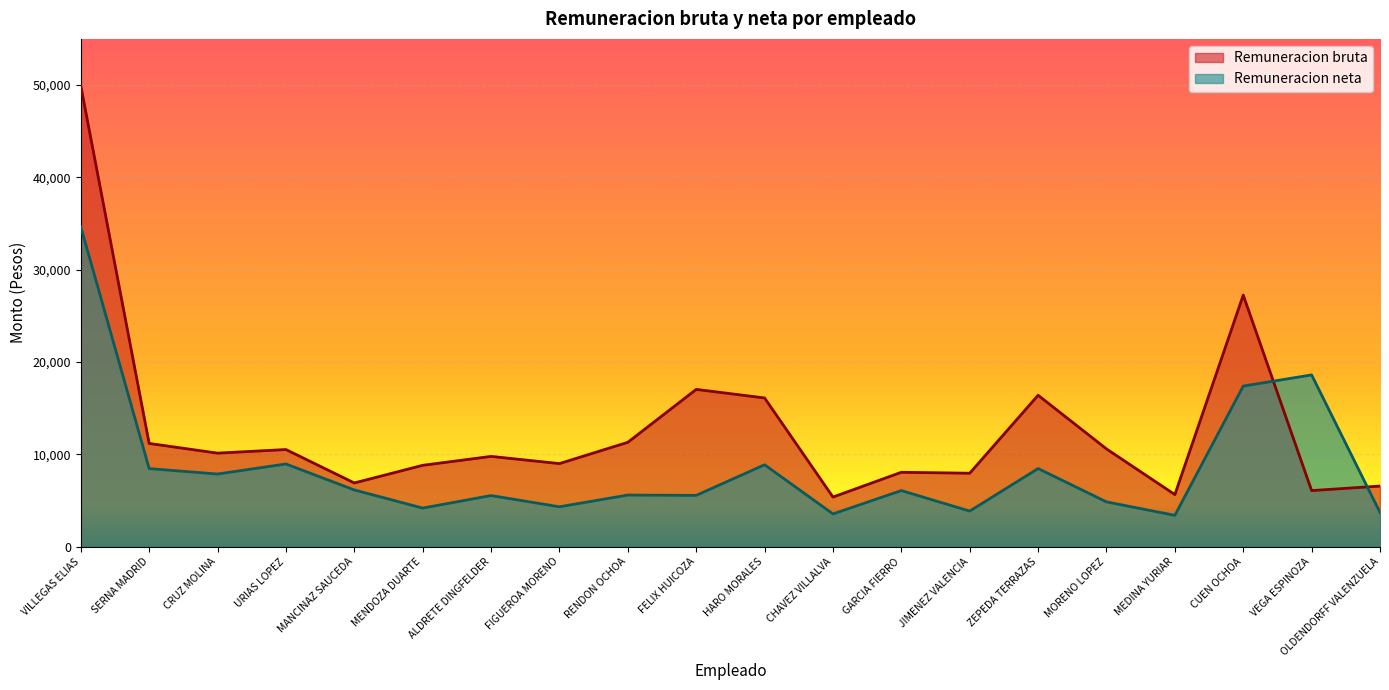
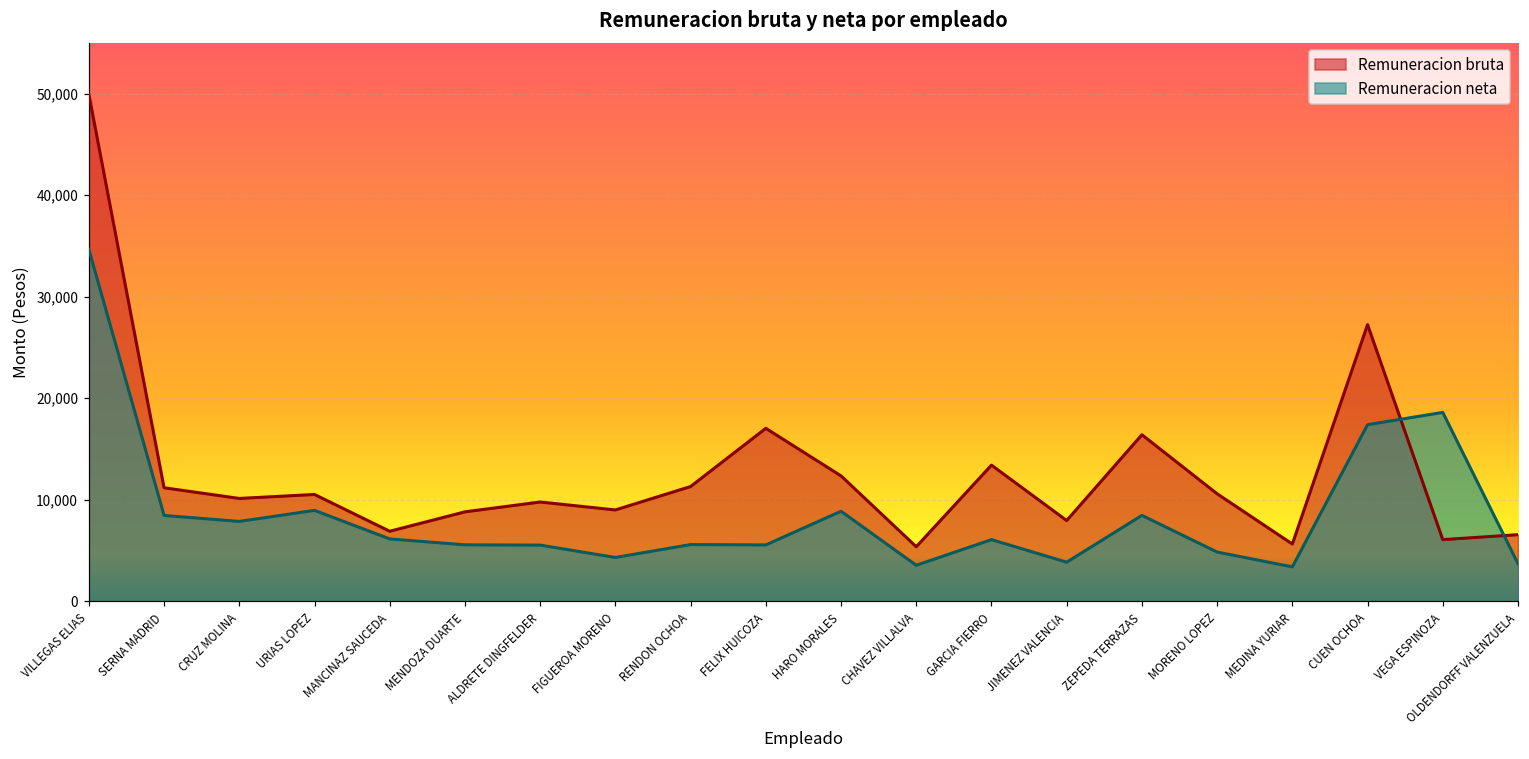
  {
    "Remuneracion bruta": {
      "VILLEGAS ELIAS": "50,000",
      "SERNA MADRID": "11,000",
      "CRUZ MOLINA": "10,000",
      "URIAS LOPEZ": "11,000",
      "MANCINAZ SAUCEDA": "7,000",
      "MENDOZA DUARTE": "9,000",
      "ALDRETE DINGFELDER": "10,000",
      "FIGUEROA MORENO": "9,000",
      "RENDON OCHOA": "11,000",
      "FELIX HUICOZA": "17,000",
-     "HARO MORALES": "16,000",
+     "HARO MORALES": "12,000",
      "CHAVEZ VILLALVA": "5,000",
-     "GARCIA FIERRO": "8,000",
+     "GARCIA FIERRO": "13,000",
      "JIMENEZ VALENCIA": "8,000",
      "ZEPEDA TERRAZAS": "16,000",
      "MORENO LOPEZ": "11,000",
      "MEDINA YURIAR": "6,000",
      "CUEN OCHOA": "27,000",
      "VEGA ESPINOZA": "6,000",
      "OLDENDORFF VALENZUELA": "7,000"
    },
    "Remuneracion neta": {
      "VILLEGAS ELIAS": "35,000",
      "SERNA MADRID": "8,000",
      "CRUZ MOLINA": "8,000",
      "URIAS LOPEZ": "9,000",
      "MANCINAZ SAUCEDA": "6,000",
-     "MENDOZA DUARTE": "4,000",
+     "MENDOZA DUARTE": "6,000",
      "ALDRETE DINGFELDER": "6,000",
      "FIGUEROA MORENO": "4,000",
      "RENDON OCHOA": "6,000",
      "FELIX HUICOZA": "6,000",
      "HARO MORALES": "9,000",
      "CHAVEZ VILLALVA": "4,000",
      "GARCIA FIERRO": "6,000",
      "JIMENEZ VALENCIA": "4,000",
      "ZEPEDA TERRAZAS": "8,000",
      "MORENO LOPEZ": "5,000",
      "MEDINA YURIAR": "3,000",
      "CUEN OCHOA": "17,000",
      "VEGA ESPINOZA": "19,000",
      "OLDENDORFF VALENZUELA": "4,000"
    }
  }
